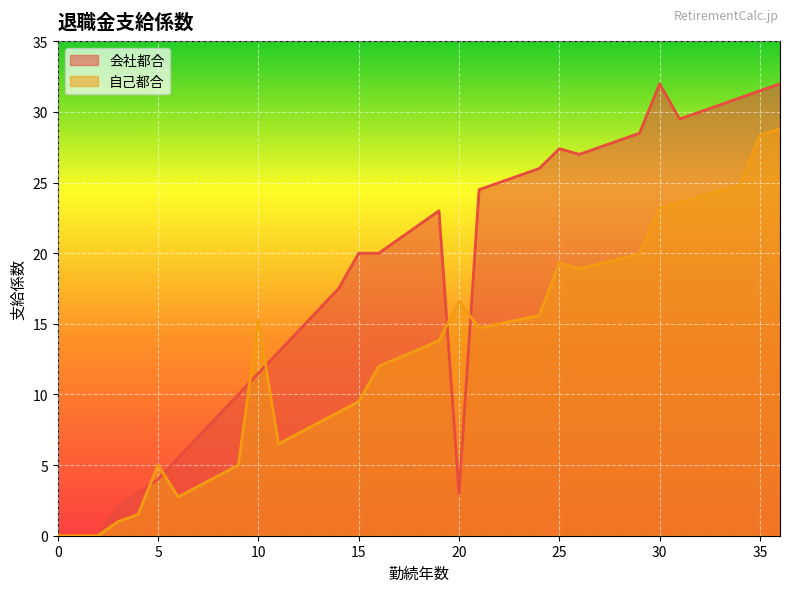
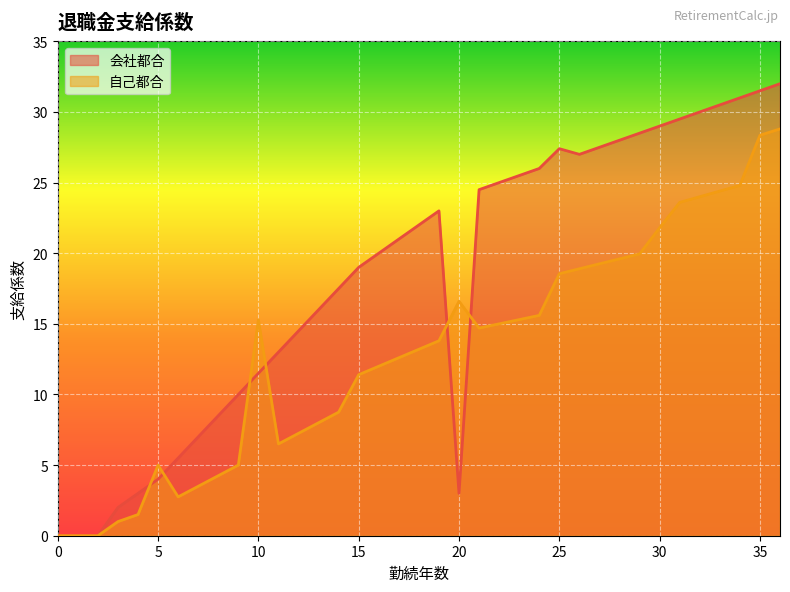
  {
    "会社都合": {
      "5": 4,
      "10": 11.5,
-     "15": 20,
+     "15": 19,
      "20": 3,
      "25": 27.4,
-     "30": 32,
+     "30": 29,
      "35": 31.5
    },
    "自己都合": {
      "5": 5.0,
      "10": 15.3,
-     "15": 9.5,
+     "15": 11.4,
      "20": 16.6,
-     "25": 19.3,
-     "30": 23.2,
+     "25": 18.6,
+     "30": 21.8,
      "35": 28.4
    }
  }
